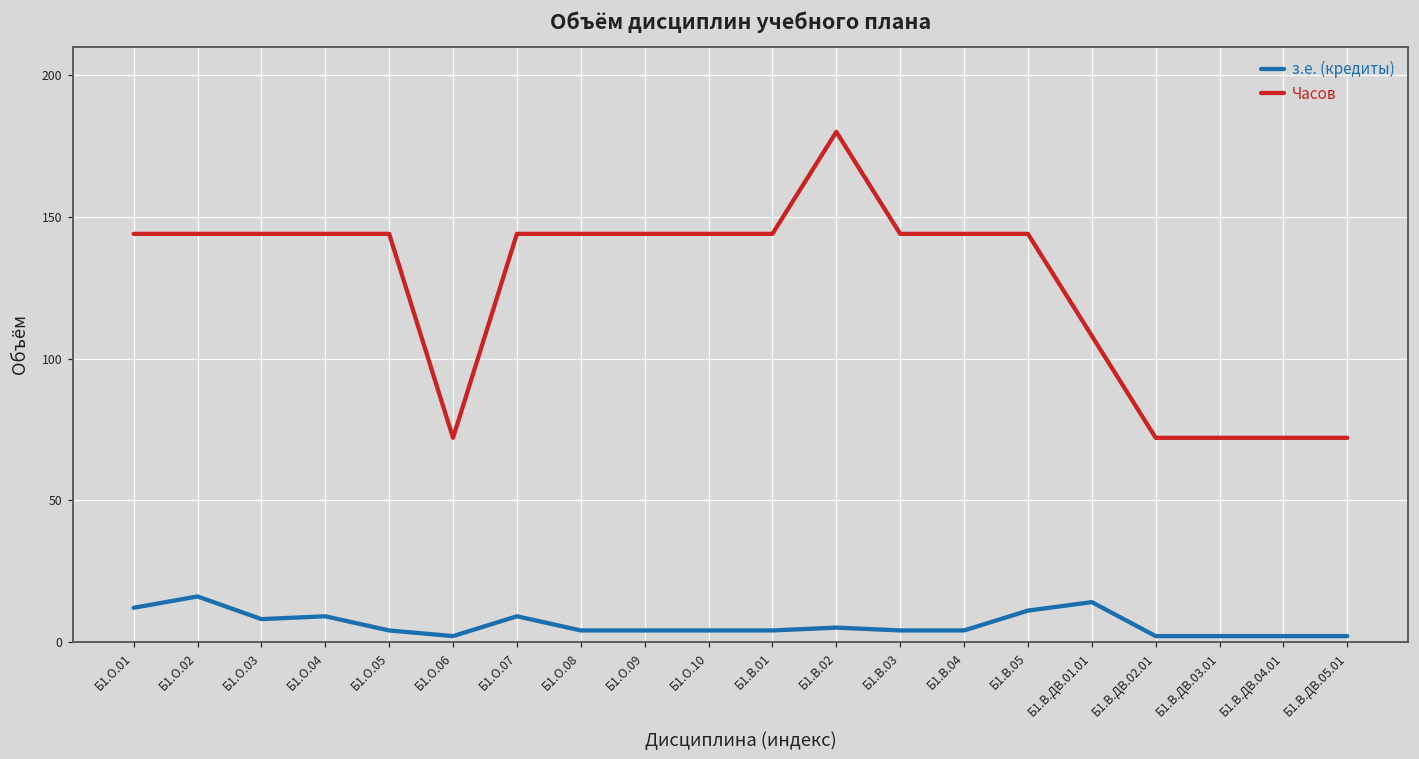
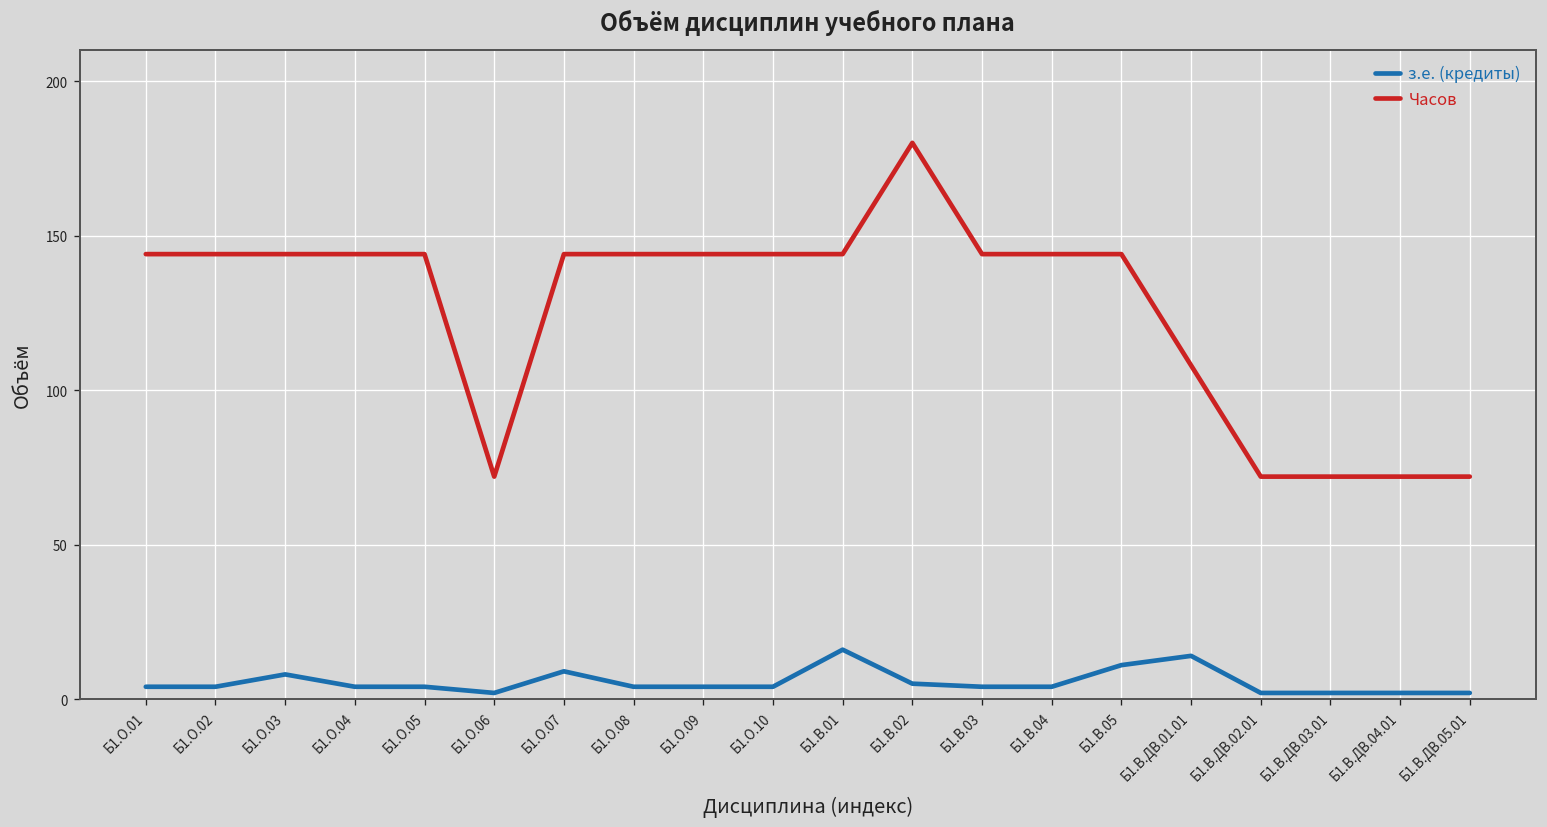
  {
    "з.е. (кредиты)": {
-     "Б1.О.01": 12,
-     "Б1.О.02": 16,
+     "Б1.О.01": 4,
+     "Б1.О.02": 4,
      "Б1.О.03": 8,
-     "Б1.О.04": 9,
+     "Б1.О.04": 4,
      "Б1.О.05": 4,
      "Б1.О.06": 2,
      "Б1.О.07": 9,
      "Б1.О.08": 4,
      "Б1.О.09": 4,
      "Б1.О.10": 4,
-     "Б1.В.01": 4,
+     "Б1.В.01": 16,
      "Б1.В.02": 5,
      "Б1.В.03": 4,
      "Б1.В.04": 4,
      "Б1.В.05": 11,
      "Б1.В.ДВ.01.01": 14,
      "Б1.В.ДВ.02.01": 2,
      "Б1.В.ДВ.03.01": 2,
      "Б1.В.ДВ.04.01": 2,
      "Б1.В.ДВ.05.01": 2
    },
    "Часов": {
      "Б1.О.01": 144,
      "Б1.О.02": 144,
      "Б1.О.03": 144,
      "Б1.О.04": 144,
      "Б1.О.05": 144,
      "Б1.О.06": 72,
      "Б1.О.07": 144,
      "Б1.О.08": 144,
      "Б1.О.09": 144,
      "Б1.О.10": 144,
      "Б1.В.01": 144,
      "Б1.В.02": 180,
      "Б1.В.03": 144,
      "Б1.В.04": 144,
      "Б1.В.05": 144,
      "Б1.В.ДВ.01.01": 108,
      "Б1.В.ДВ.02.01": 72,
      "Б1.В.ДВ.03.01": 72,
      "Б1.В.ДВ.04.01": 72,
      "Б1.В.ДВ.05.01": 72
    }
  }
